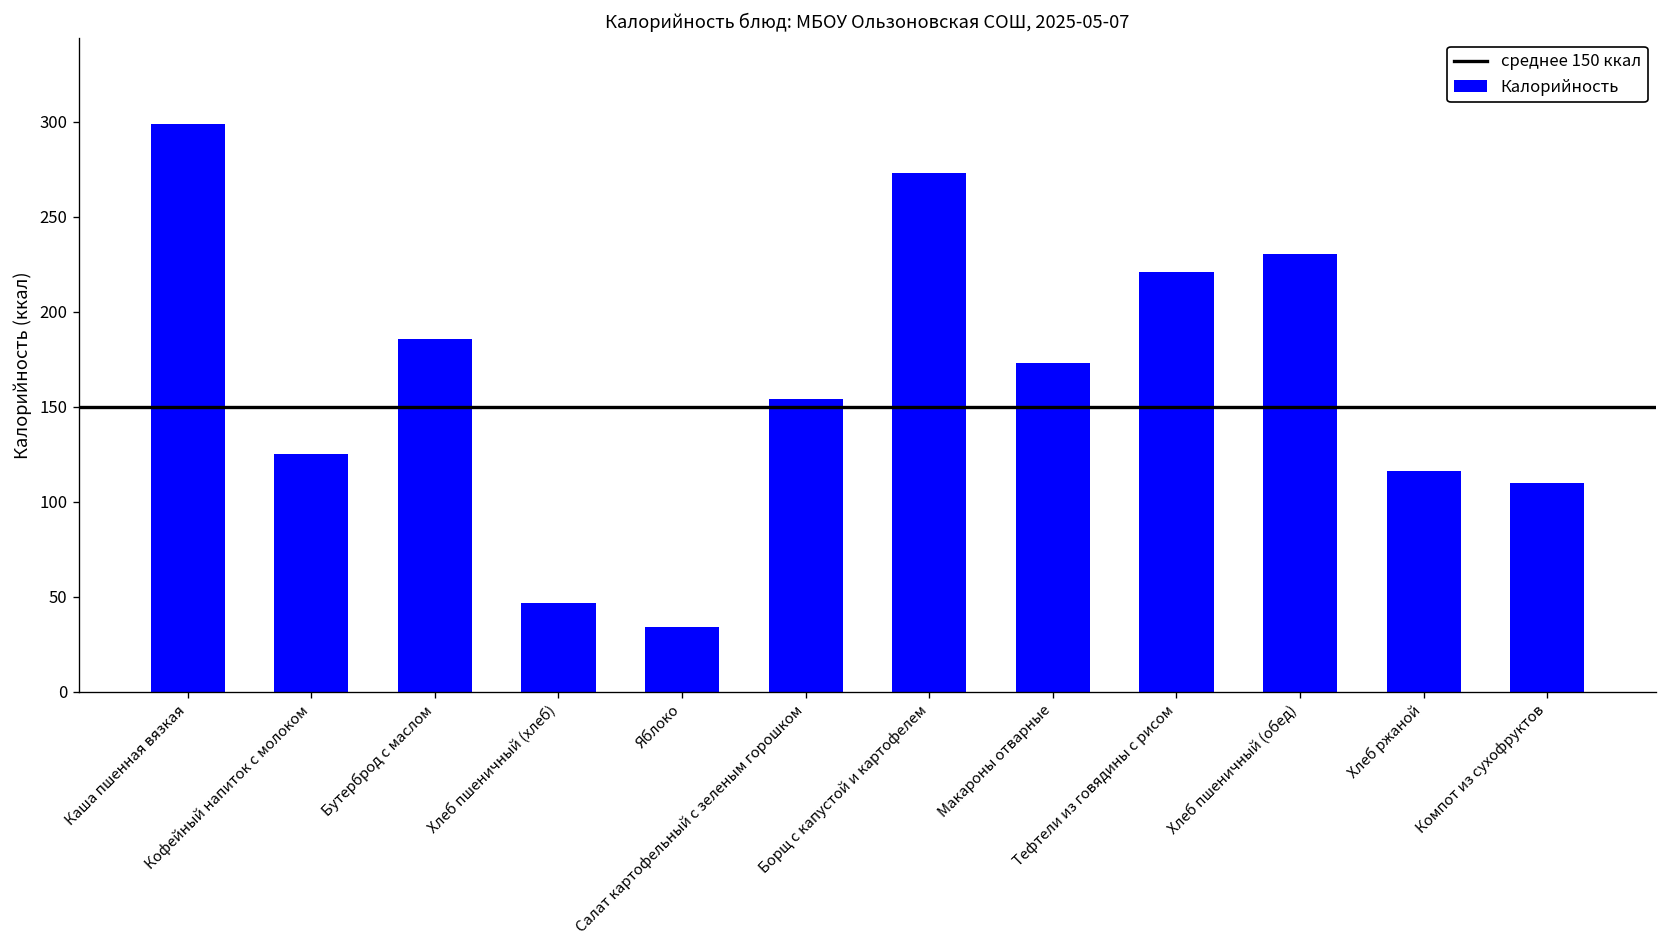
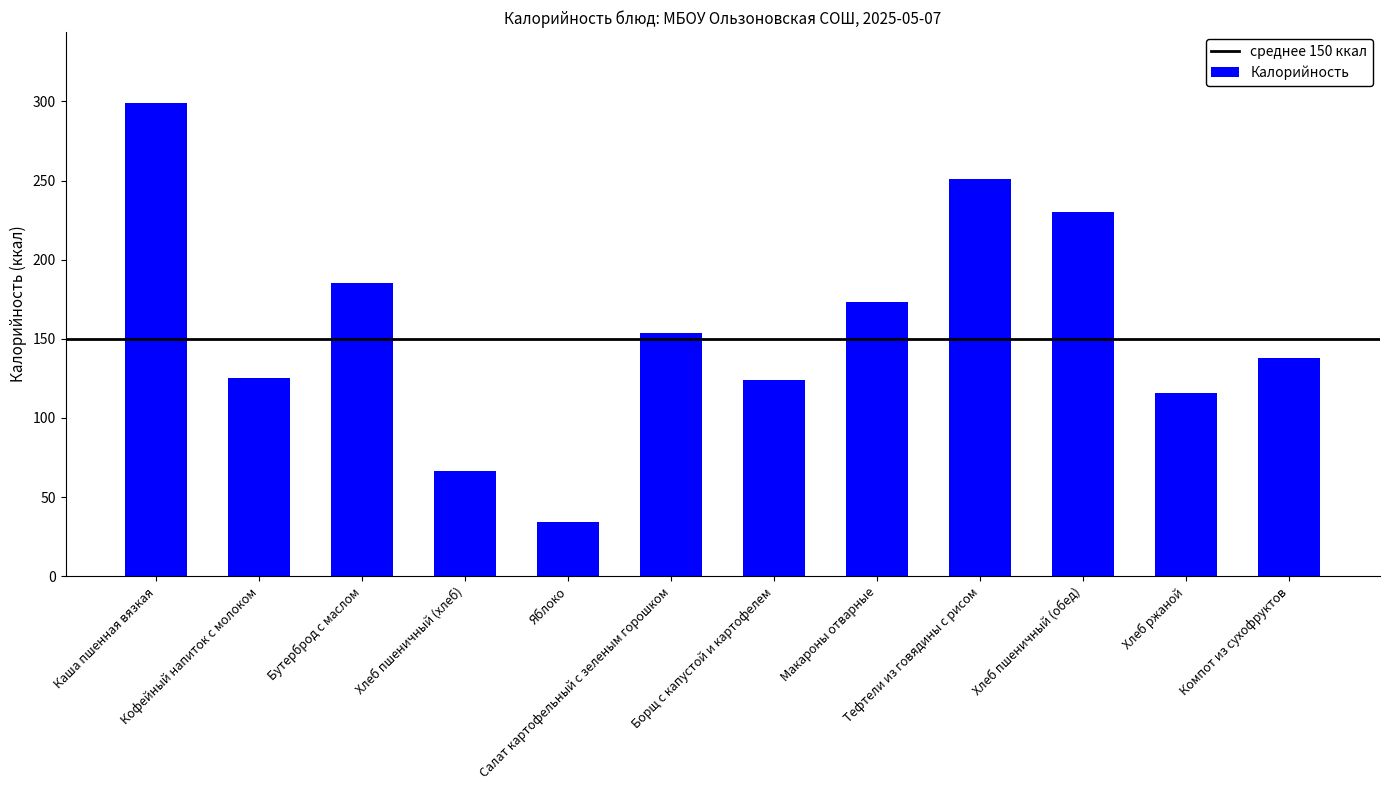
  {
    "Каша пшенная вязкая": 299,
    "Кофейный напиток с молоком": 125,
    "Бутерброд с маслом": 186,
-   "Хлеб пшеничный (хлеб)": 47,
+   "Хлеб пшеничный (хлеб)": 67,
    "Яблоко": 34,
    "Салат картофельный с зеленым горошком": 154,
-   "Борщ с капустой и картофелем": 273,
+   "Борщ с капустой и картофелем": 124,
    "Макароны отварные": 173,
-   "Тефтели из говядины с рисом": 221,
+   "Тефтели из говядины с рисом": 251,
    "Хлеб пшеничный (обед)": 230,
    "Хлеб ржаной": 116,
-   "Компот из сухофруктов": 110
+   "Компот из сухофруктов": 138
  }
